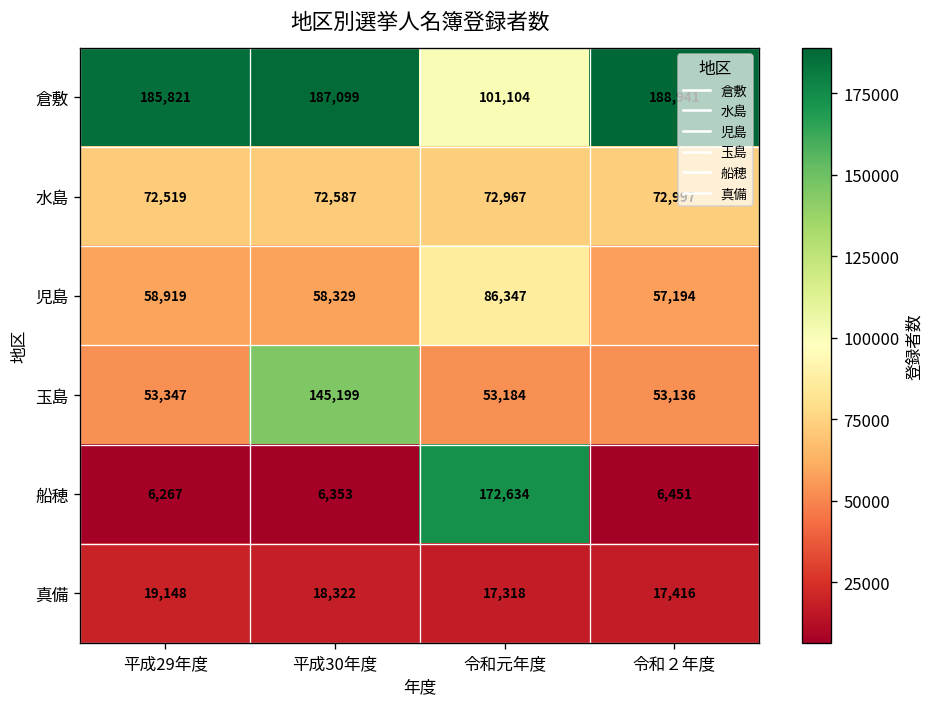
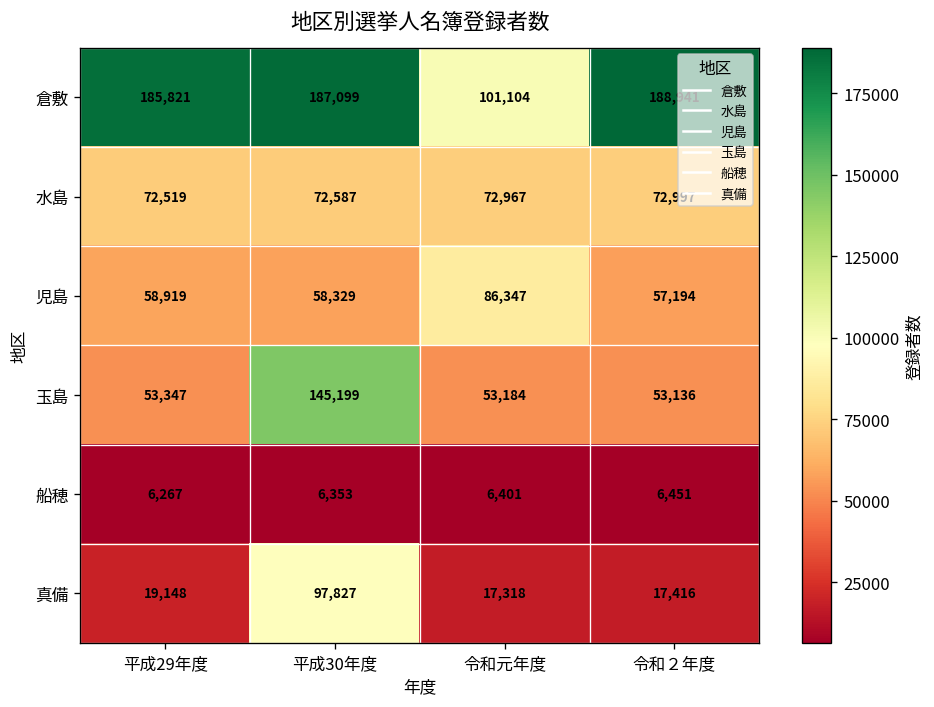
  {
    "倉敷": {
      "平成29年度": "185,821",
      "平成30年度": "187,099",
      "令和元年度": "101,104"
    },
    "水島": {
      "平成29年度": "72,519",
      "平成30年度": "72,587",
      "令和元年度": "72,967"
    },
    "児島": {
      "平成29年度": "58,919",
      "平成30年度": "58,329",
      "令和元年度": "86,347",
      "令和２年度": "57,194"
    },
    "玉島": {
      "平成29年度": "53,347",
      "平成30年度": "145,199",
      "令和元年度": "53,184",
      "令和２年度": "53,136"
    },
    "船穂": {
      "平成29年度": "6,267",
      "平成30年度": "6,353",
-     "令和元年度": "172,634",
+     "令和元年度": "6,401",
      "令和２年度": "6,451"
    },
    "真備": {
      "平成29年度": "19,148",
-     "平成30年度": "18,322",
+     "平成30年度": "97,827",
      "令和元年度": "17,318",
      "令和２年度": "17,416"
    }
  }
